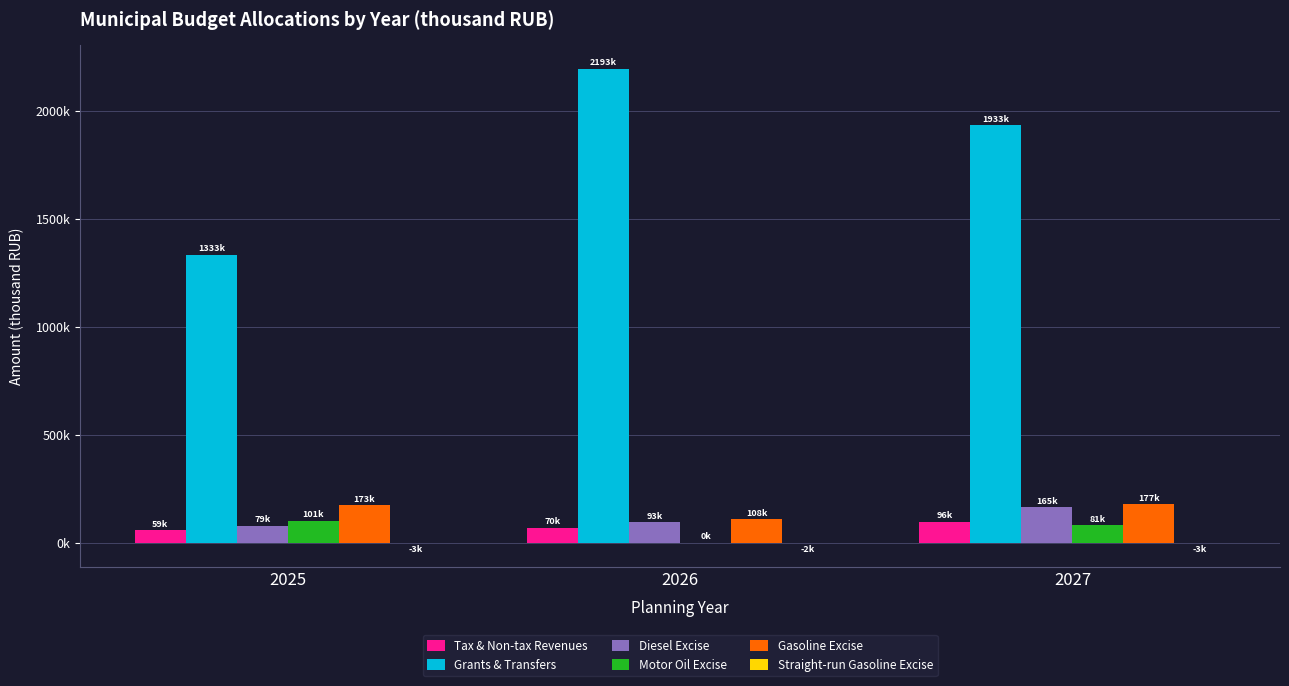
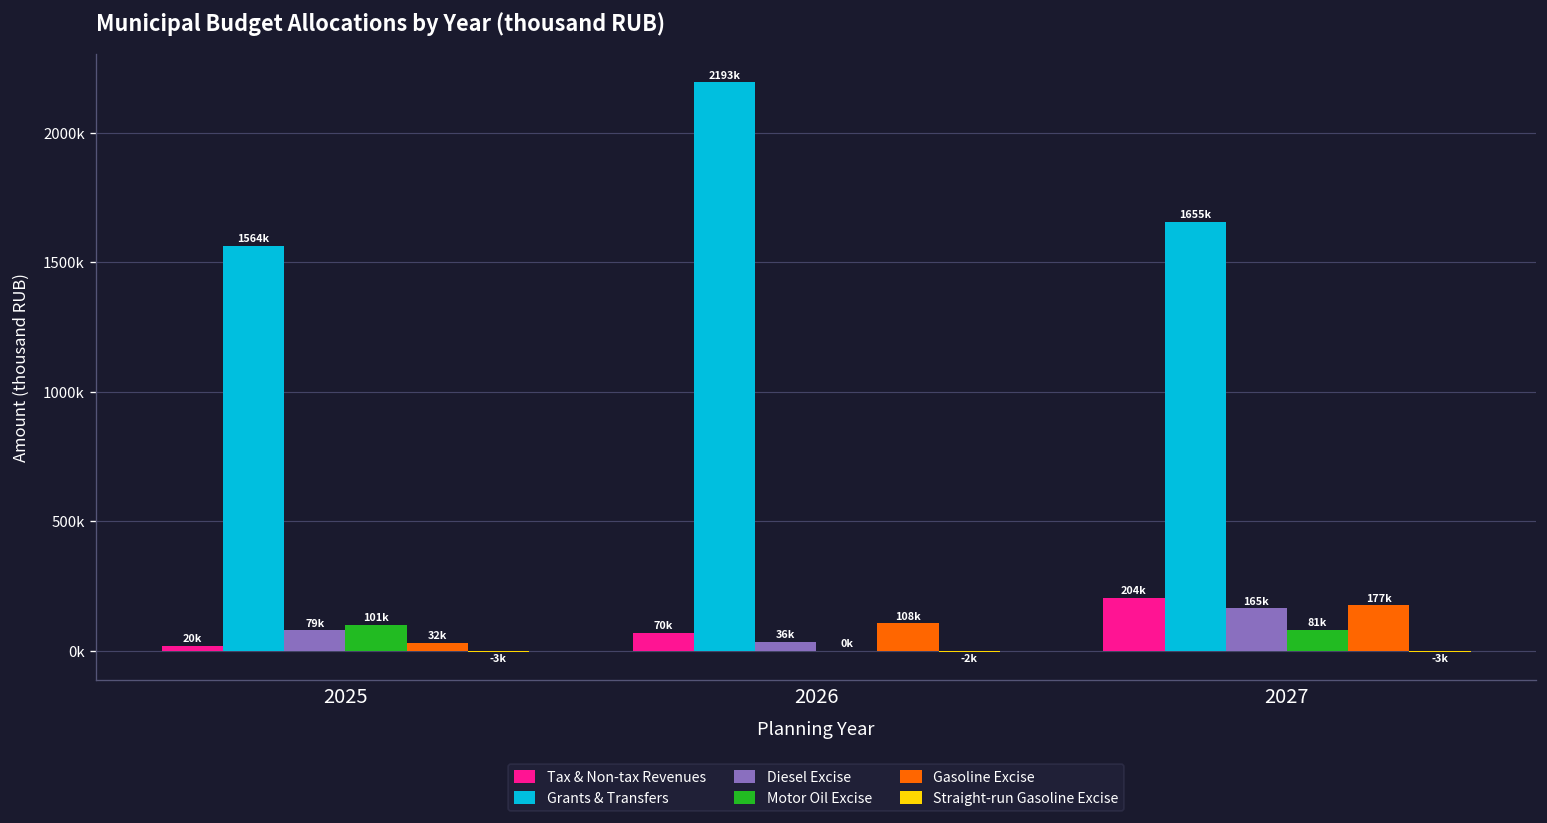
  {
    "Tax & Non-tax Revenues": {
-     "2025": "59k",
+     "2025": "20k",
      "2026": "70k",
-     "2027": "96k"
+     "2027": "204k"
    },
    "Grants & Transfers": {
-     "2025": "1333k",
+     "2025": "1564k",
      "2026": "2193k",
-     "2027": "1933k"
+     "2027": "1655k"
    },
    "Diesel Excise": {
      "2025": "79k",
-     "2026": "93k",
+     "2026": "36k",
      "2027": "165k"
    },
    "Motor Oil Excise": {
      "2025": "101k",
      "2027": "81k"
    },
    "Gasoline Excise": {
-     "2025": "173k",
+     "2025": "32k",
      "2026": "108k",
      "2027": "177k"
    },
    "Straight-run Gasoline Excise": {
      "2025": "-3k",
      "2026": "-2k",
      "2027": "-3k"
    }
  }
